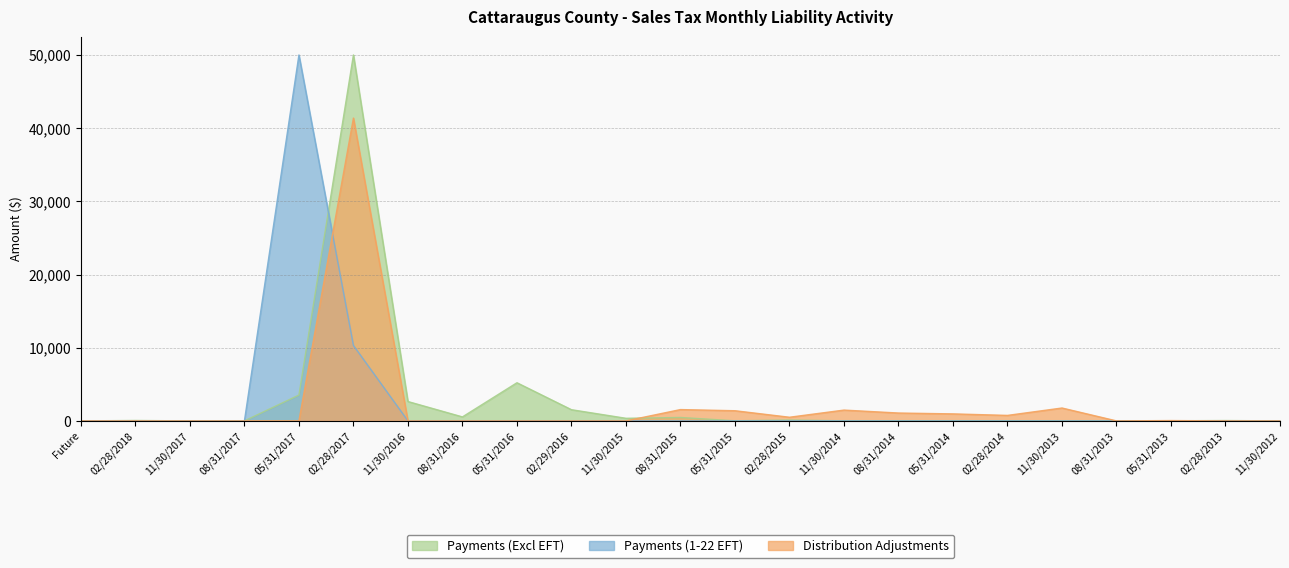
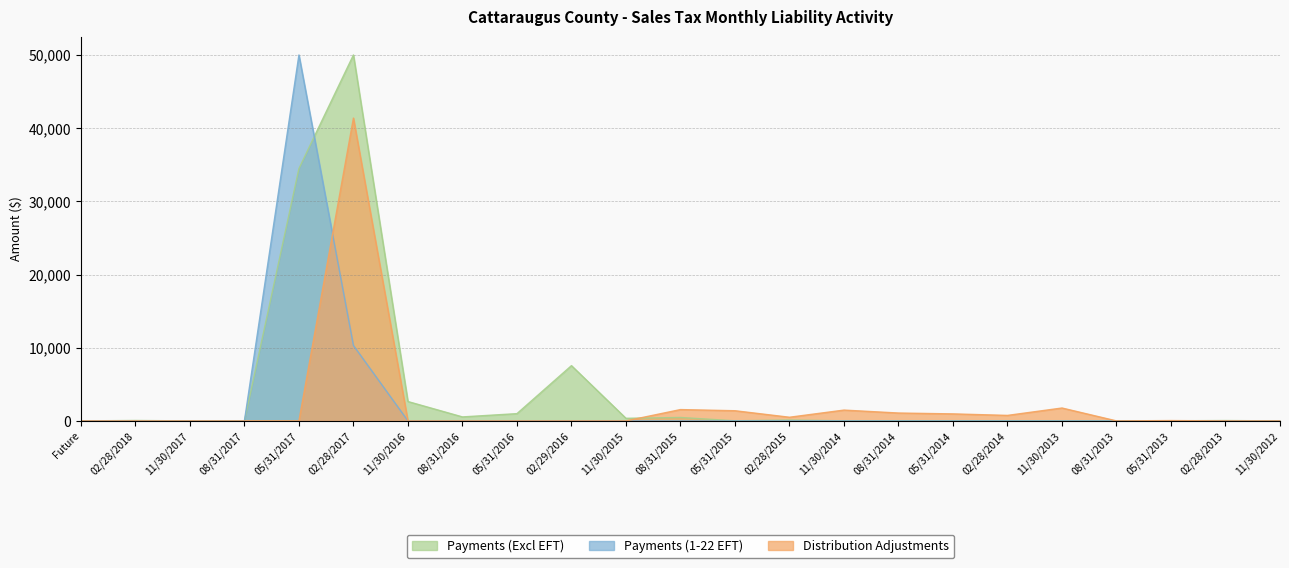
  {
    "Payments (Excl EFT)": {
-     "05/31/2017": "4,000",
+     "05/31/2017": "34,000",
      "02/28/2017": "50,000",
      "11/30/2016": "3,000",
      "08/31/2016": "1,000",
-     "05/31/2016": "5,000",
-     "02/29/2016": "2,000",
+     "05/31/2016": "1,000",
+     "02/29/2016": "8,000",
      "11/30/2015": "0",
      "08/31/2015": "0"
    },
    "Payments (1-22 EFT)": {
      "05/31/2017": "50,000",
      "02/28/2017": "10,000",
      "08/31/2015": "0"
    },
    "Distribution Adjustments": {
      "05/31/2017": "0",
      "02/28/2017": "41,000",
      "08/31/2015": "2,000",
      "05/31/2015": "1,000",
      "02/28/2015": "0",
      "11/30/2014": "1,000",
      "08/31/2014": "1,000",
      "05/31/2014": "1,000",
      "02/28/2014": "1,000",
      "11/30/2013": "2,000"
    }
  }
